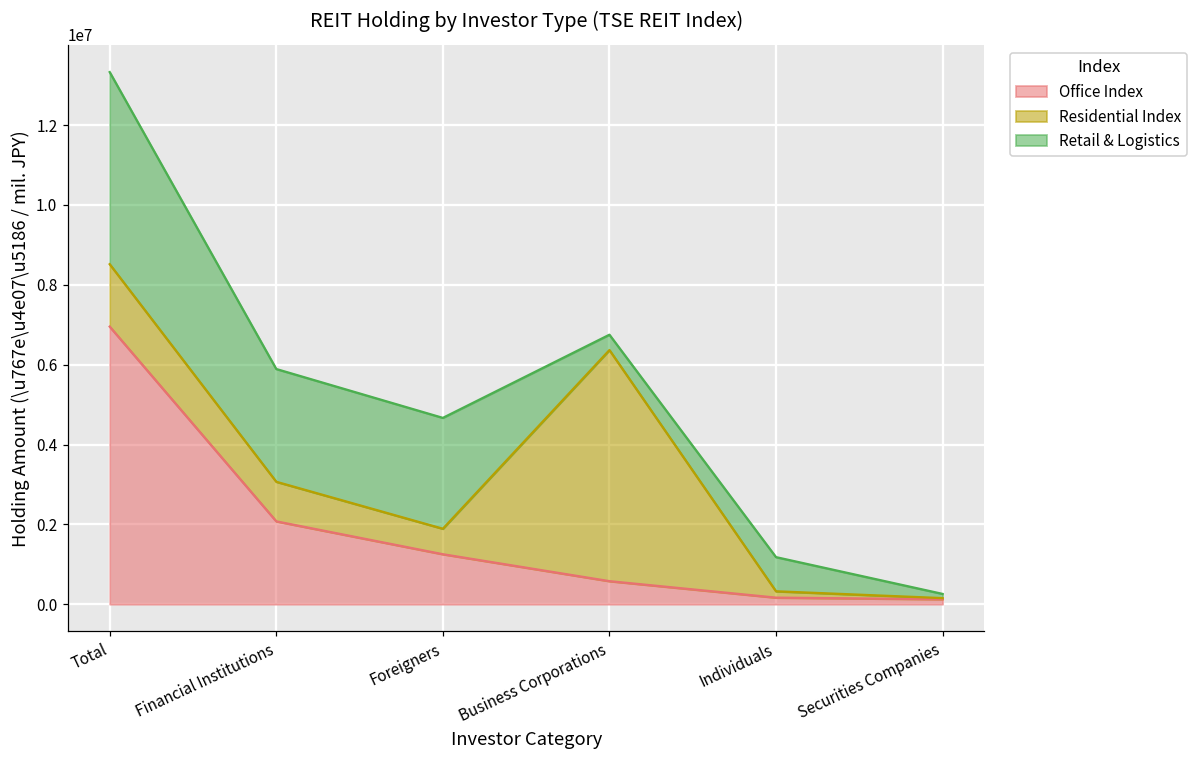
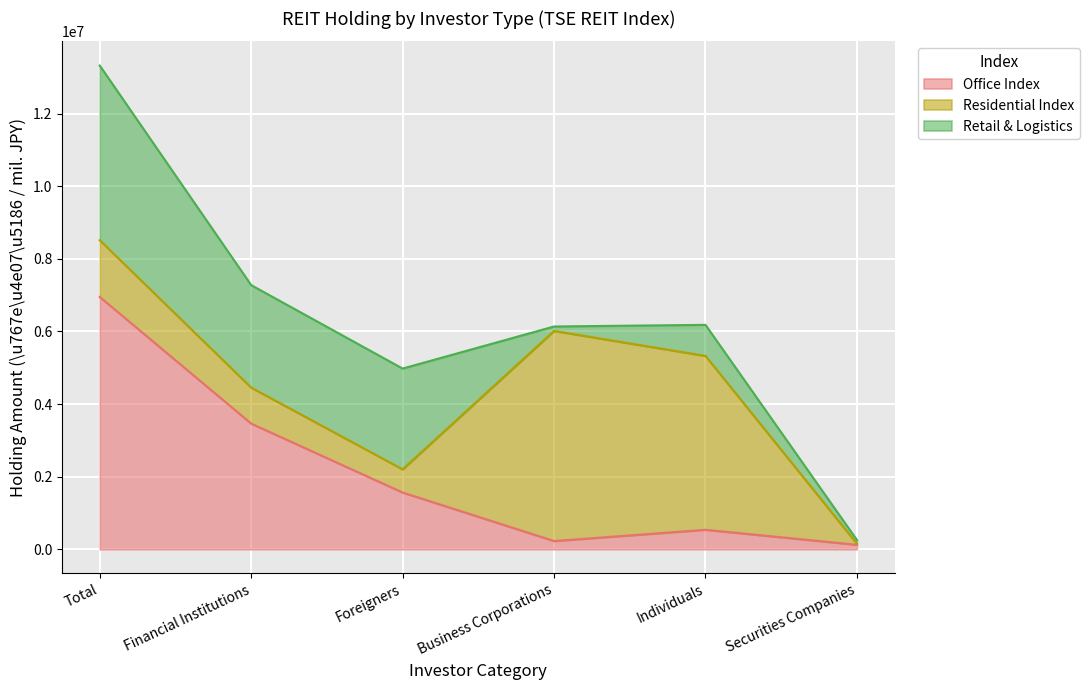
  {
    "Office Index": {
      "Total": 7000000,
-     "Financial Institutions": 2100000,
-     "Foreigners": 1300000,
-     "Business Corporations": 600000,
-     "Individuals": 200000
+     "Financial Institutions": 3500000,
+     "Foreigners": 1600000,
+     "Business Corporations": 200000,
+     "Individuals": 500000
    },
    "Residential Index": {
      "Total": 1600000,
      "Financial Institutions": 1000000,
      "Foreigners": 600000,
      "Business Corporations": 5800000,
-     "Individuals": 200000
+     "Individuals": 4800000
    },
    "Retail & Logistics": {
      "Total": 4800000,
      "Financial Institutions": 2800000,
      "Foreigners": 2800000,
-     "Business Corporations": 400000,
+     "Business Corporations": 100000,
      "Individuals": 900000,
      "Securities Companies": 100000
    }
  }
